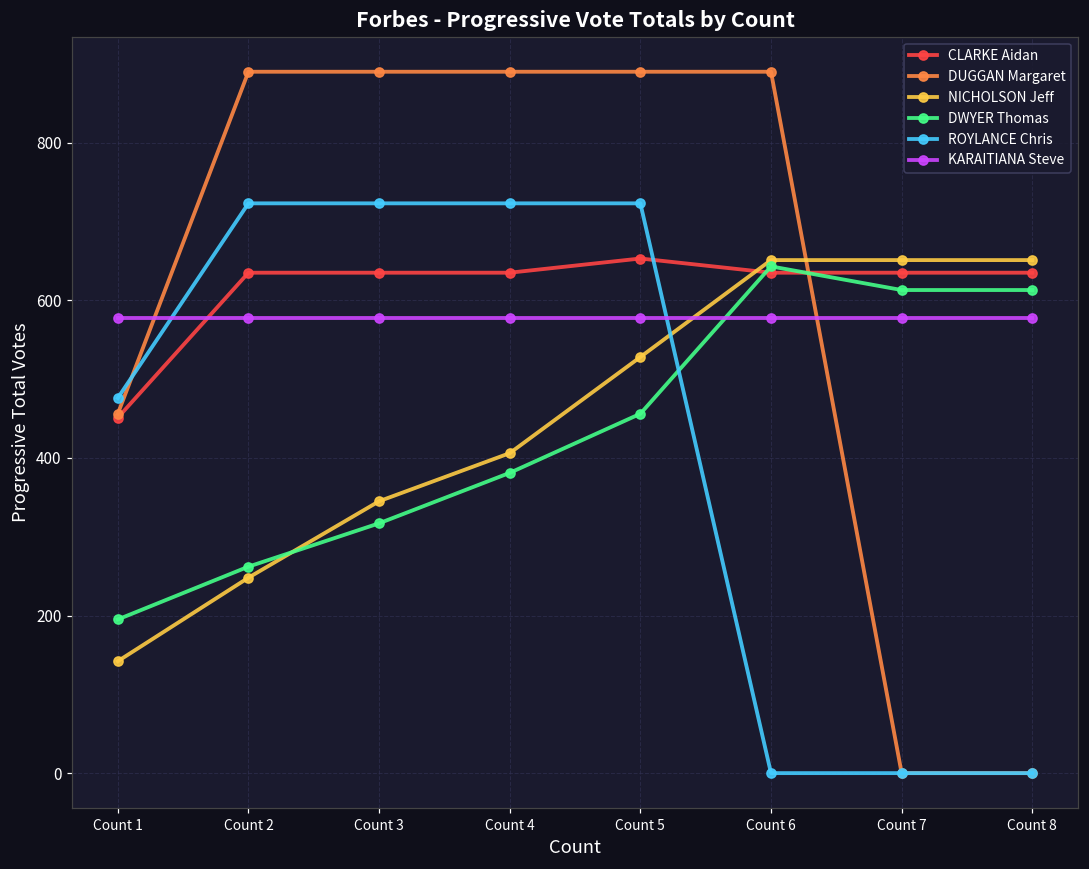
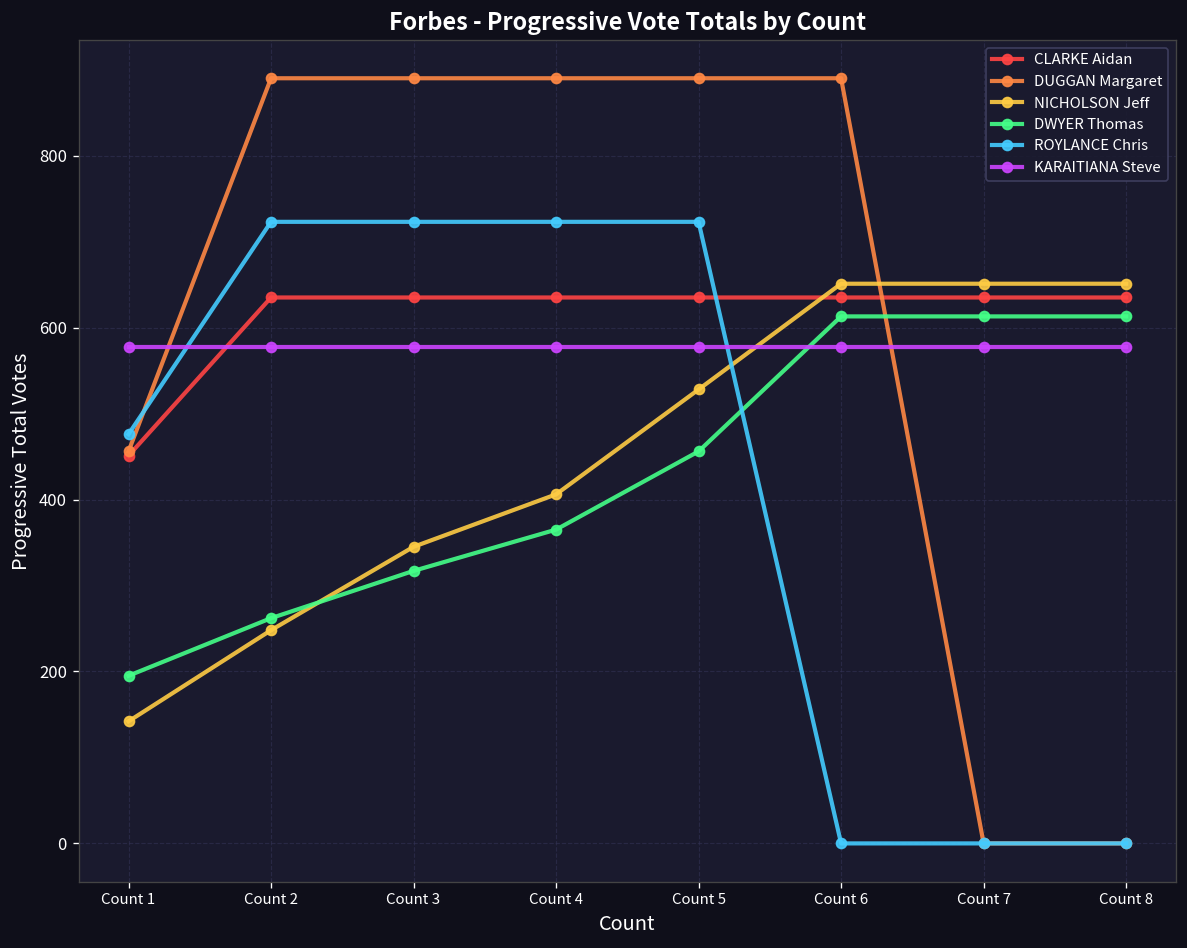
  {
    "CLARKE Aidan": {
      "Count 1": 450,
      "Count 2": 640,
      "Count 3": 640,
      "Count 4": 640,
-     "Count 5": 650,
+     "Count 5": 640,
      "Count 6": 640,
      "Count 7": 640,
      "Count 8": 640
    },
    "DUGGAN Margaret": {
      "Count 1": 460,
      "Count 2": 890,
      "Count 3": 890,
      "Count 4": 890,
      "Count 5": 890,
      "Count 6": 890
    },
    "NICHOLSON Jeff": {
      "Count 1": 140,
      "Count 2": 250,
      "Count 3": 350,
      "Count 4": 410,
      "Count 5": 530,
      "Count 6": 650,
      "Count 7": 650,
      "Count 8": 650
    },
    "DWYER Thomas": {
      "Count 1": 200,
      "Count 2": 260,
      "Count 3": 320,
-     "Count 4": 380,
+     "Count 4": 370,
      "Count 5": 460,
-     "Count 6": 640,
+     "Count 6": 610,
      "Count 7": 610,
      "Count 8": 610
    },
    "ROYLANCE Chris": {
      "Count 1": 480,
      "Count 2": 720,
      "Count 3": 720,
      "Count 4": 720,
      "Count 5": 720,
      "Count 6": 0
    },
    "KARAITIANA Steve": {
      "Count 1": 580,
      "Count 2": 580,
      "Count 3": 580,
      "Count 4": 580,
      "Count 5": 580,
      "Count 6": 580,
      "Count 7": 580,
      "Count 8": 580
    }
  }
